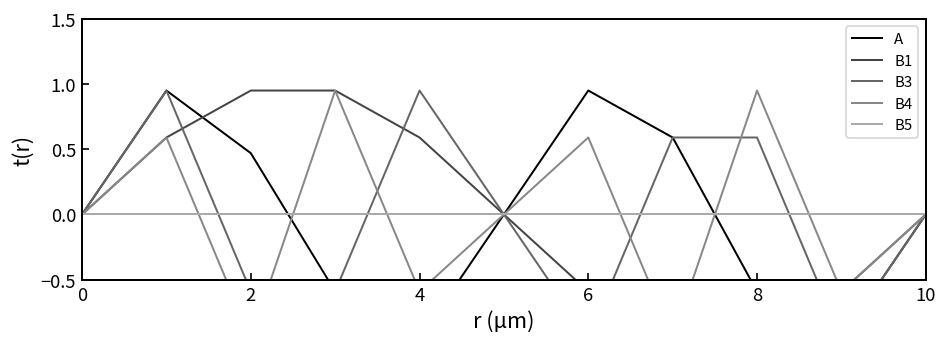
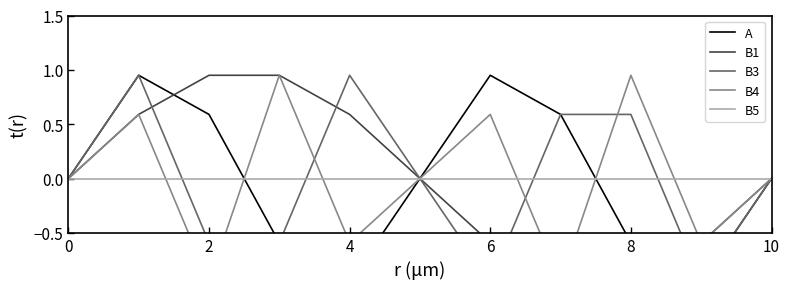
  {
    "A": {
-     "2": 0.47,
+     "2": 0.59,
      "6": 0.95
    }
  }
